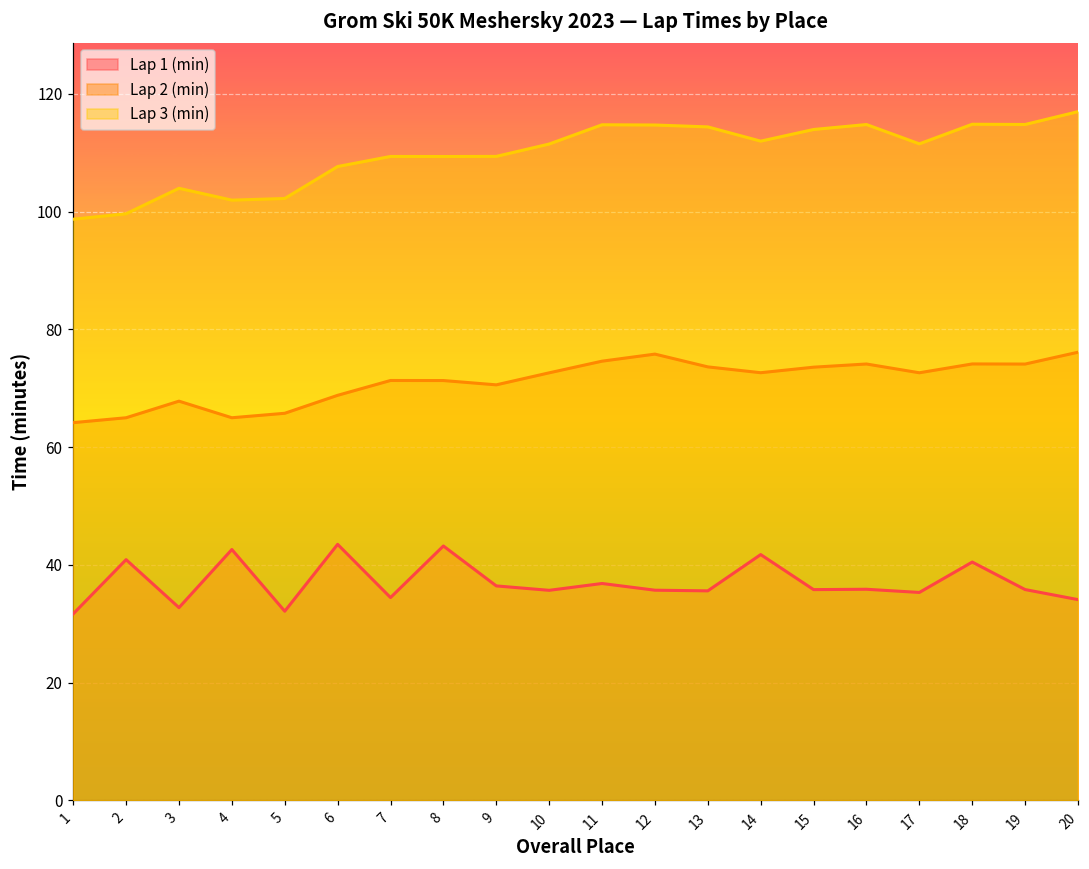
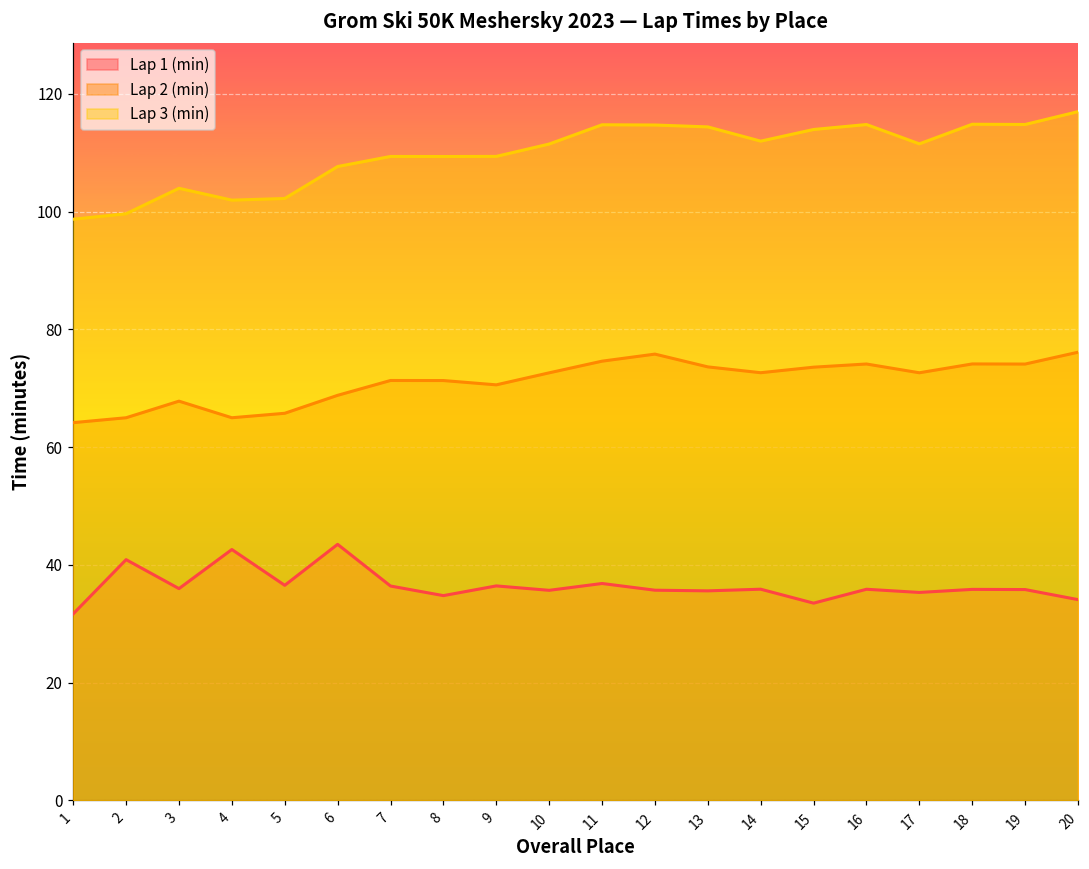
  {
    "Lap 1 (min)": {
      "1": 32,
      "2": 41,
-     "3": 33,
+     "3": 36,
      "4": 43,
-     "5": 32,
+     "5": 37,
      "6": 43,
-     "7": 34,
-     "8": 43,
+     "7": 36,
+     "8": 35,
      "9": 36,
      "10": 36,
      "11": 37,
      "12": 36,
      "13": 36,
-     "14": 42,
-     "15": 36,
+     "14": 36,
+     "15": 34,
      "16": 36,
      "17": 35,
-     "18": 40,
+     "18": 36,
      "19": 36,
      "20": 34
    }
  }
